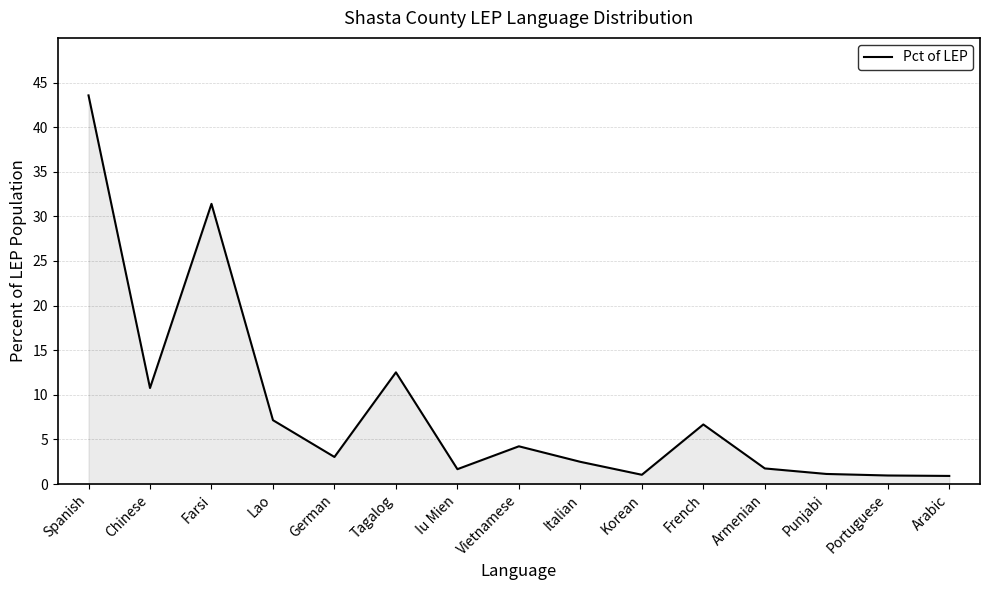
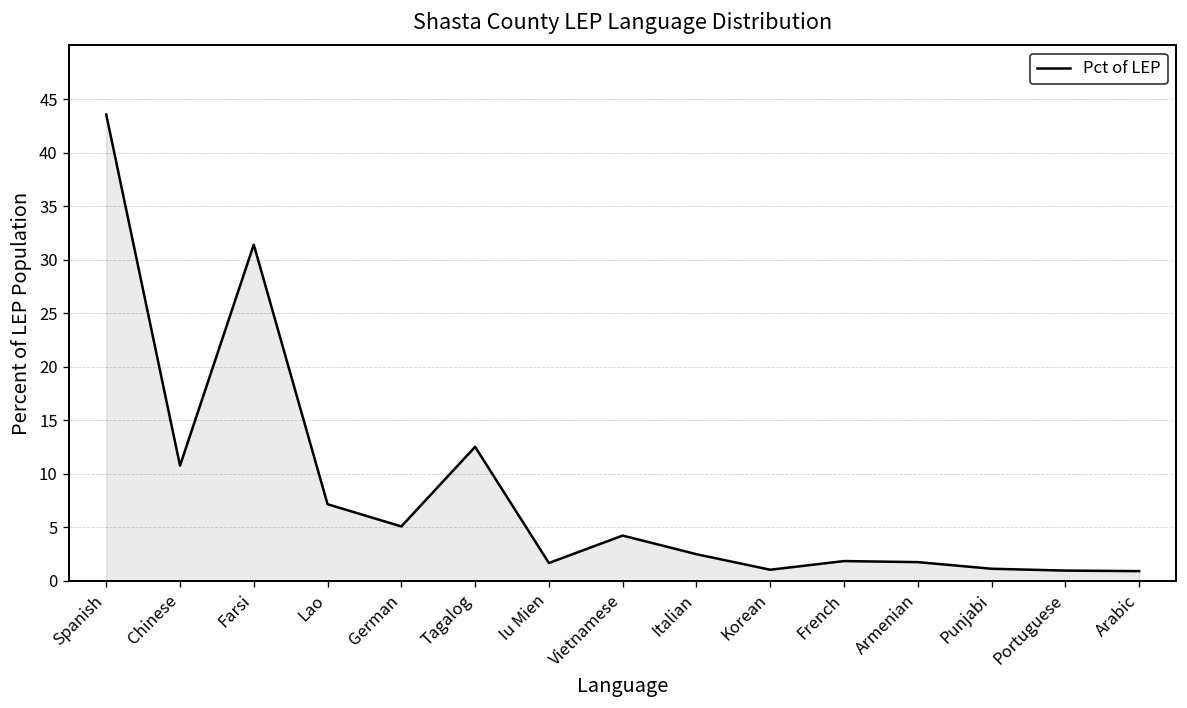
  {
    "Spanish": 44,
    "Chinese": 11,
    "Farsi": 31,
    "Lao": 7,
-   "German": 3,
+   "German": 5,
    "Tagalog": 13,
    "Iu Mien": 2,
    "Vietnamese": 4,
    "Italian": 2,
    "Korean": 1,
-   "French": 7,
+   "French": 2,
    "Armenian": 2,
    "Punjabi": 1,
    "Portuguese": 1,
    "Arabic": 1
  }
